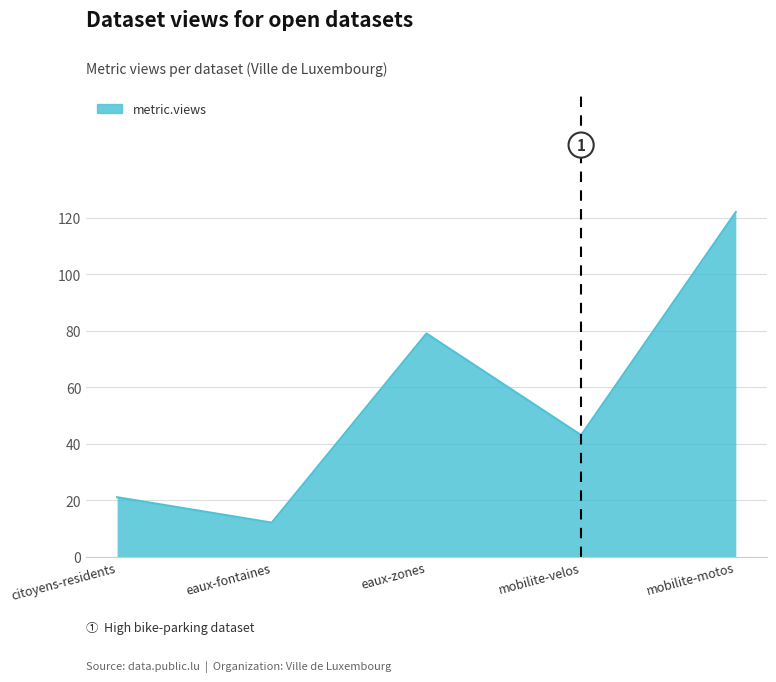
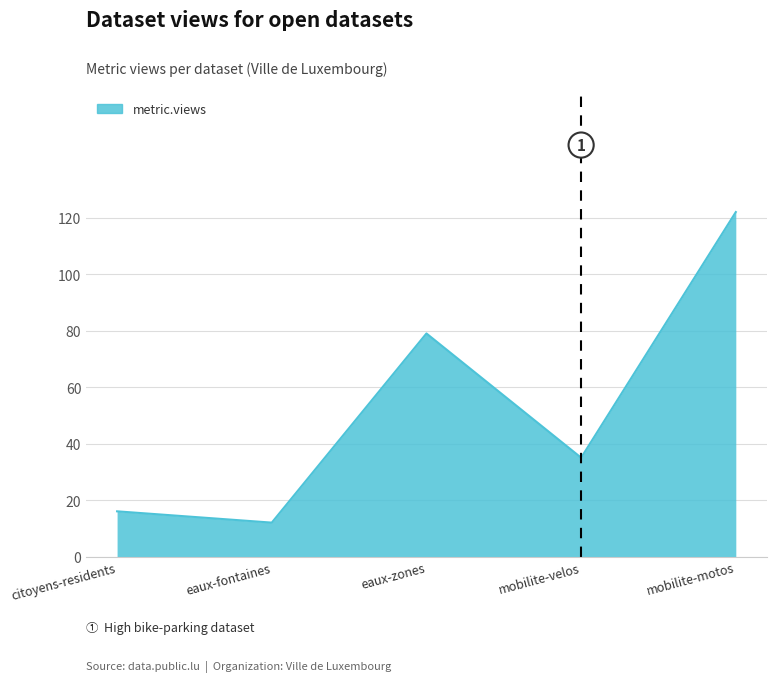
  {
-   "citoyens-residents": 21,
+   "citoyens-residents": 16,
    "eaux-fontaines": 12,
    "eaux-zones": 79,
-   "mobilite-velos": 43,
+   "mobilite-velos": 35,
    "mobilite-motos": 122
  }
